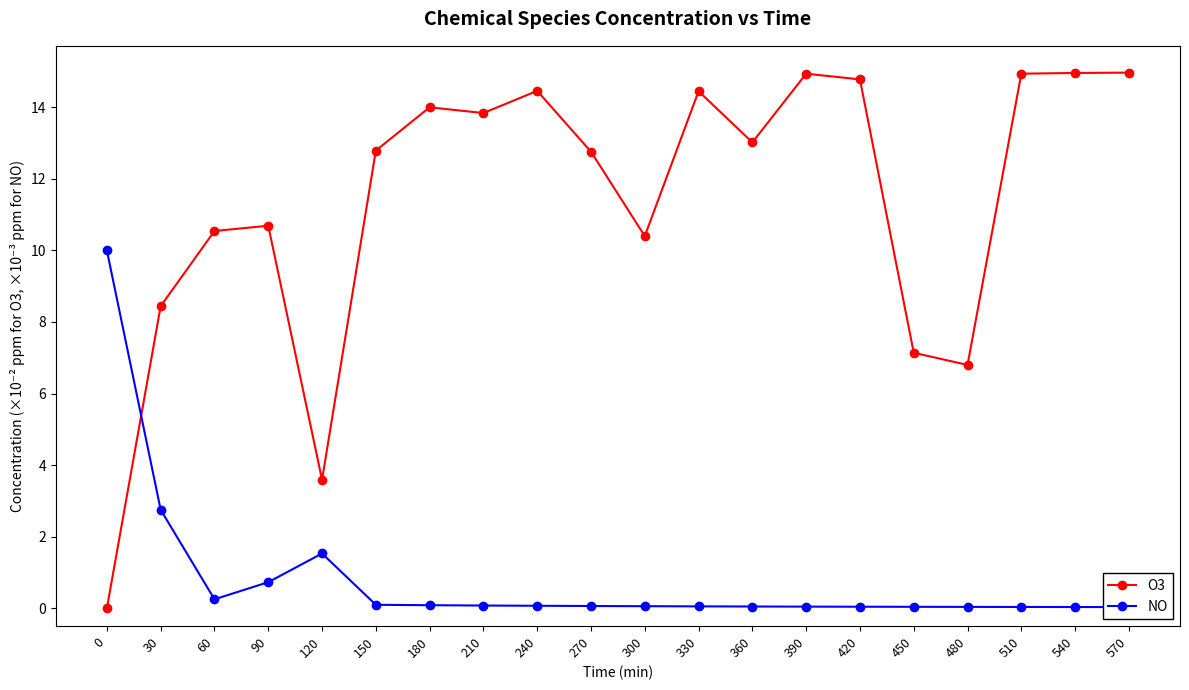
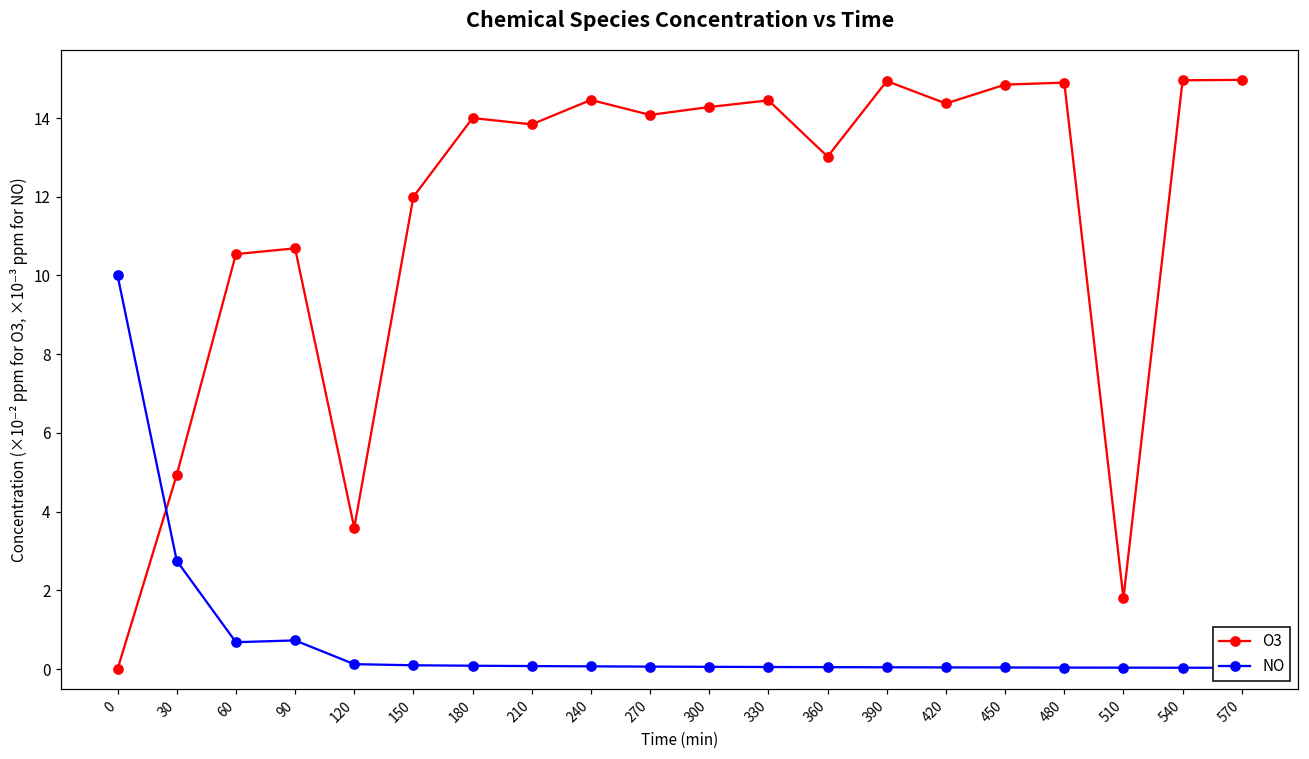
  {
    "O3": {
      "0": 0.0,
-     "30": 8.4,
+     "30": 4.9,
      "60": 10.5,
      "90": 10.7,
      "120": 3.6,
-     "150": 12.8,
+     "150": 12.0,
      "180": 14.0,
      "210": 13.8,
      "240": 14.5,
-     "270": 12.8,
-     "300": 10.4,
+     "270": 14.1,
+     "300": 14.3,
      "330": 14.5,
      "360": 13.0,
      "390": 14.9,
-     "420": 14.8,
-     "450": 7.1,
-     "480": 6.8,
-     "510": 14.9,
+     "420": 14.4,
+     "450": 14.9,
+     "480": 14.9,
+     "510": 1.8,
      "540": 15.0,
      "570": 15.0
    },
    "NO": {
      "0": 10.0,
      "30": 2.8,
-     "60": 0.2,
+     "60": 0.7,
      "90": 0.7,
-     "120": 1.5,
+     "120": 0.1,
      "150": 0.1,
      "180": 0.1,
      "210": 0.1,
      "240": 0.1,
      "270": 0.1,
      "300": 0.1,
      "330": 0.1,
      "360": 0.0,
      "390": 0.0,
      "420": 0.0,
      "450": 0.0,
      "480": 0.0,
      "510": 0.0,
      "540": 0.0
    }
  }
